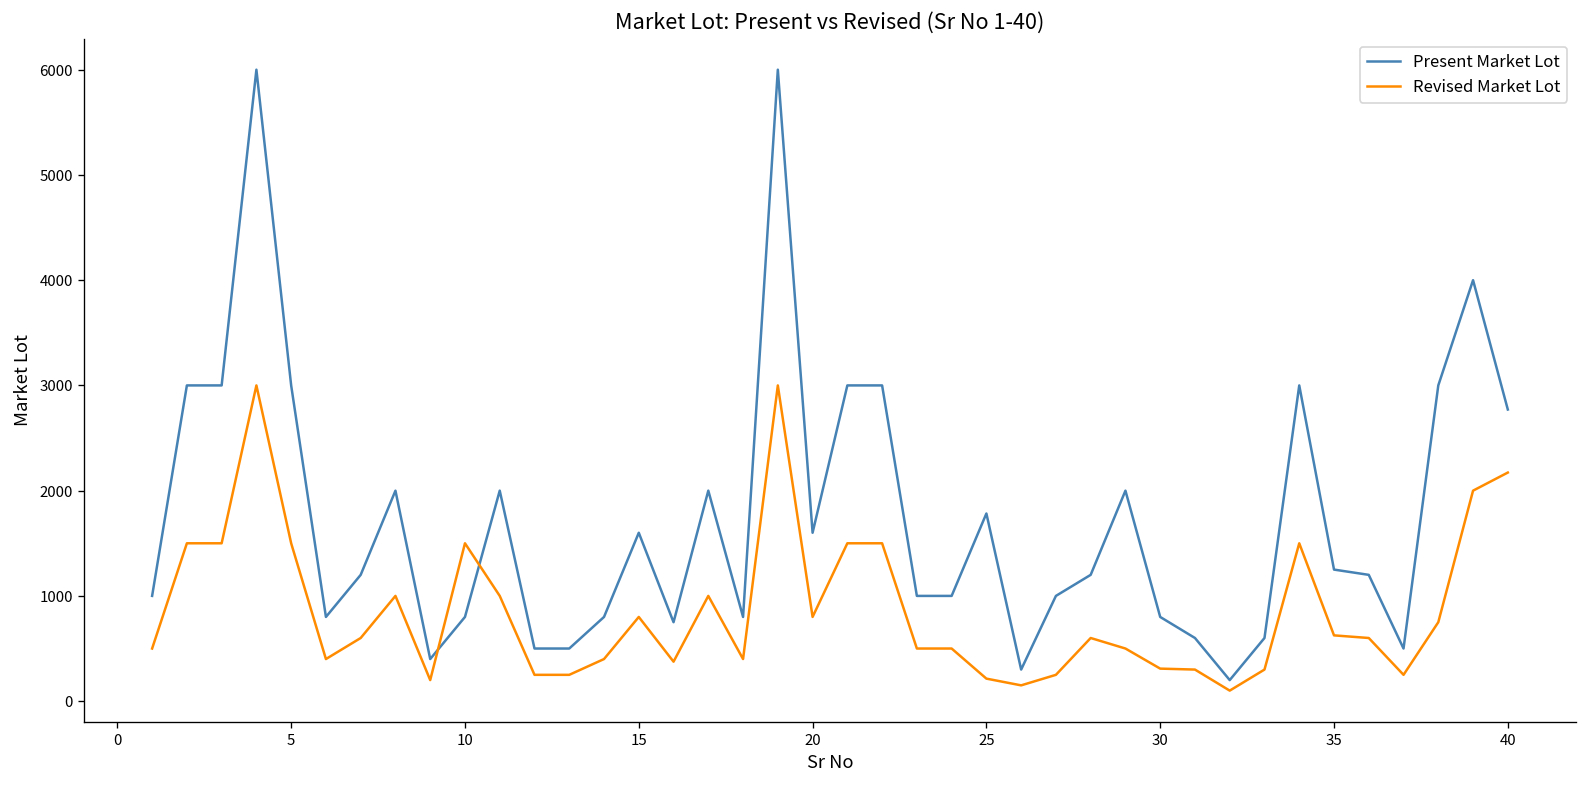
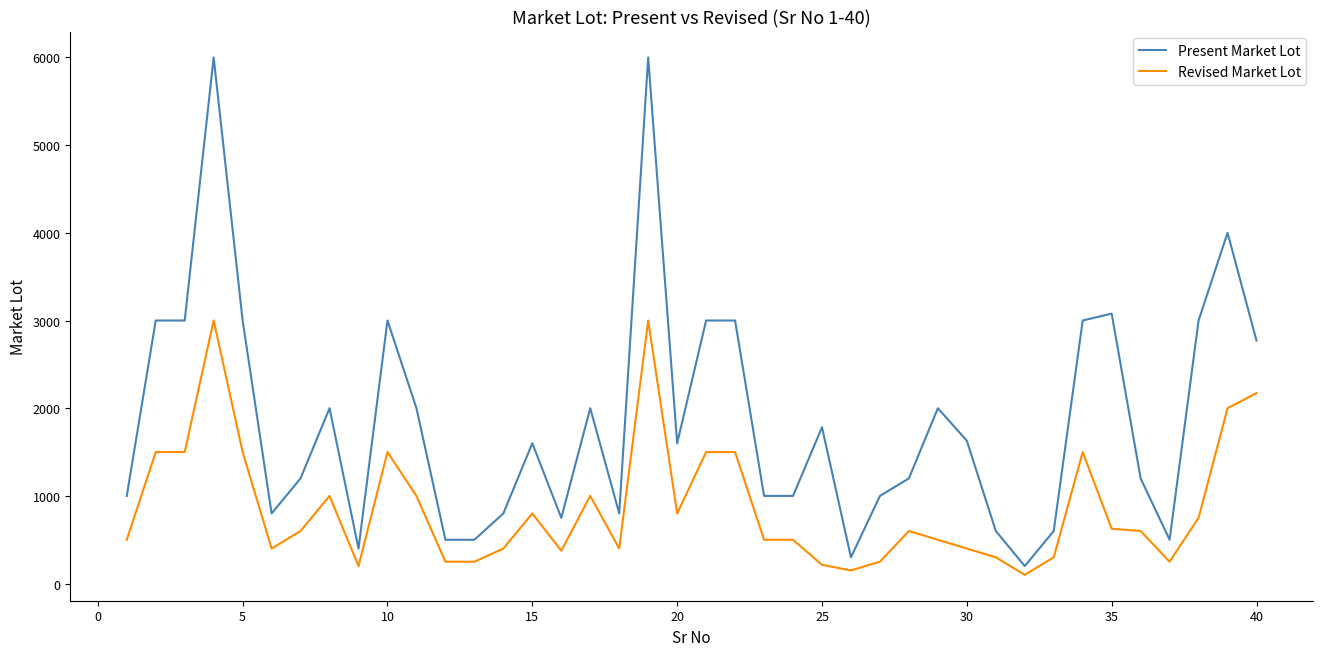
  {
    "Present Market Lot": {
      "5": 3000,
-     "10": 800,
+     "10": 3000,
      "15": 1600,
      "20": 1600,
      "25": 1800,
-     "30": 800,
-     "35": 1300,
+     "30": 1600,
+     "35": 3100,
      "40": 2800
    },
    "Revised Market Lot": {
      "5": 1500,
      "10": 1500,
      "15": 800,
      "20": 800,
      "25": 200,
-     "30": 300,
+     "30": 400,
      "35": 600,
      "40": 2200
    }
  }
